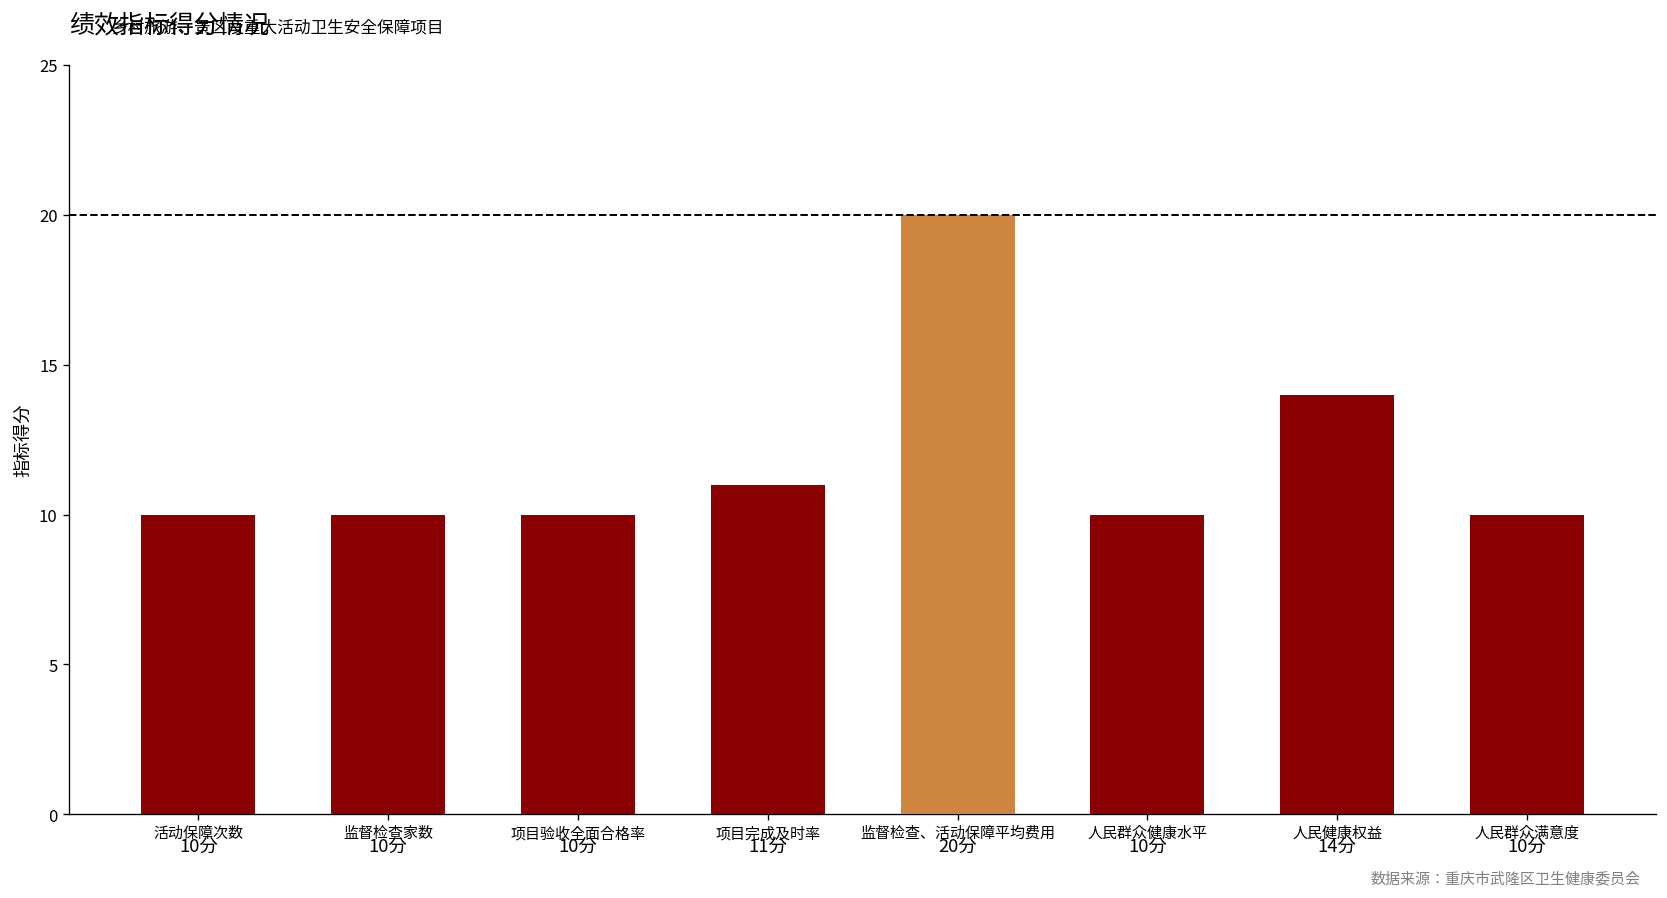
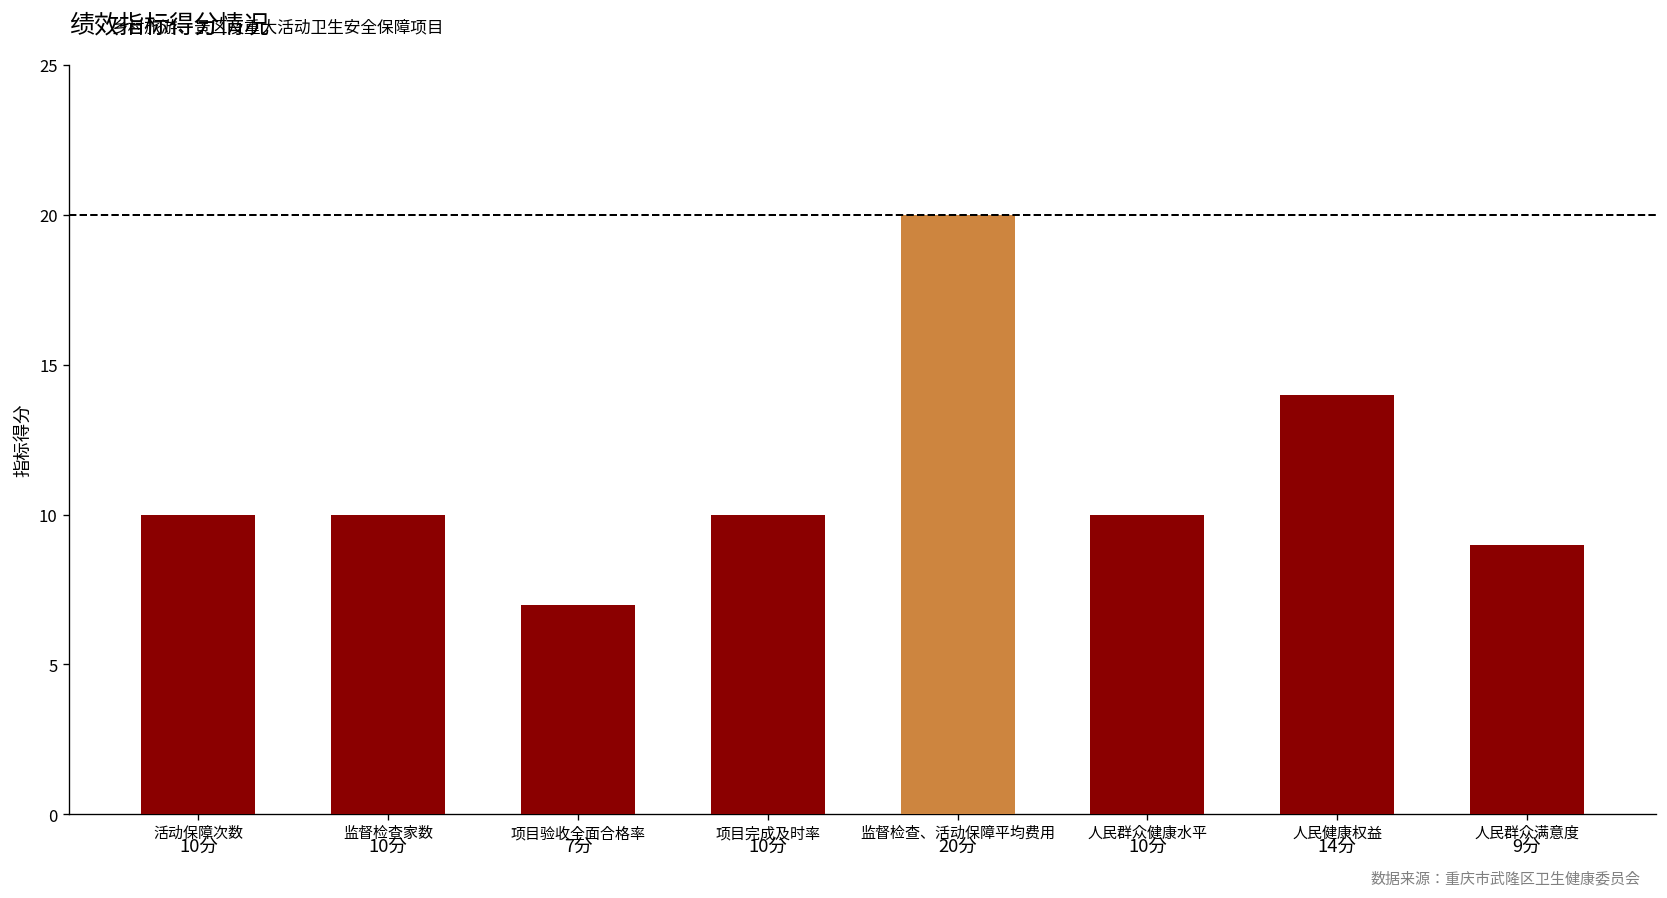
  {
-   "项目验收全面合格率": "10分",
-   "项目完成及时率": "11分",
-   "人民群众满意度": "10分"
+   "项目验收全面合格率": "7分",
+   "项目完成及时率": "10分",
+   "人民群众满意度": "9分"
  }
